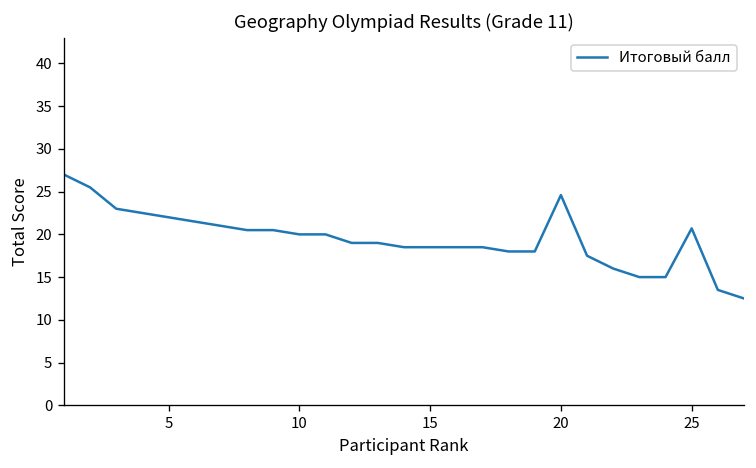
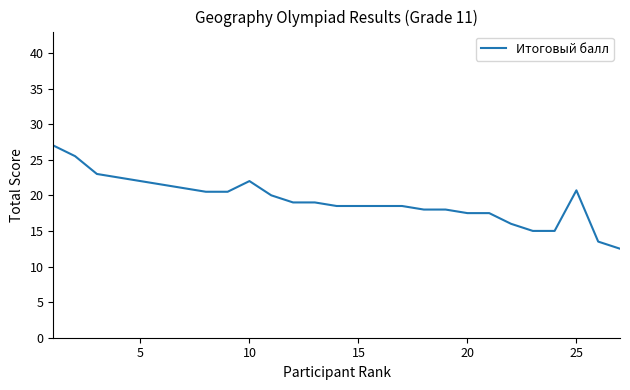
  {
    "5": 22,
-   "10": 20,
+   "10": 22,
    "15": 19,
-   "20": 25,
+   "20": 18,
    "25": 21
  }
